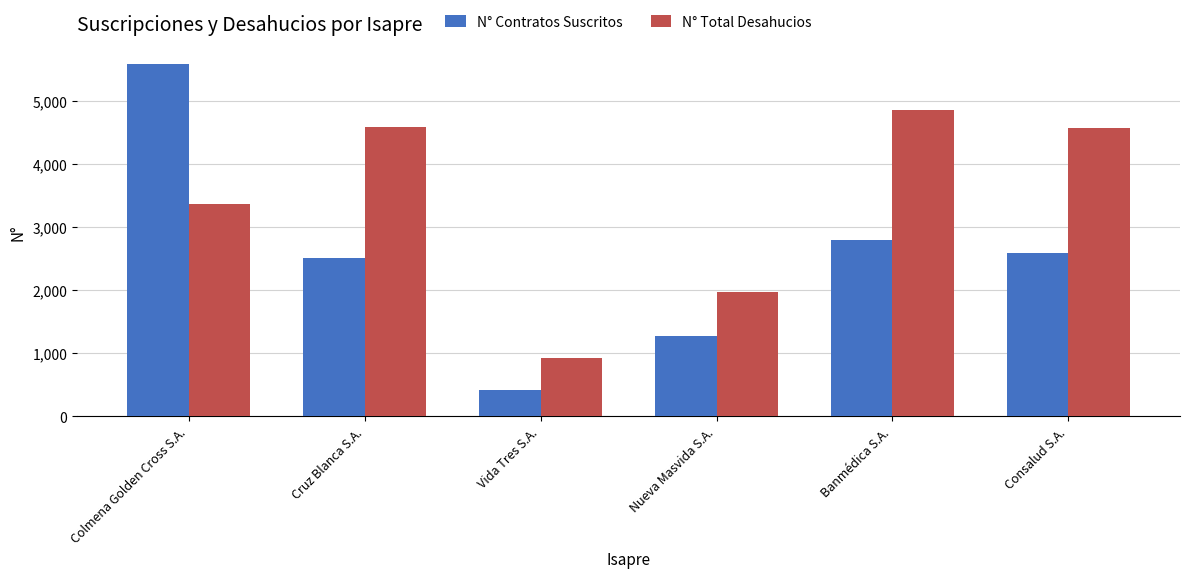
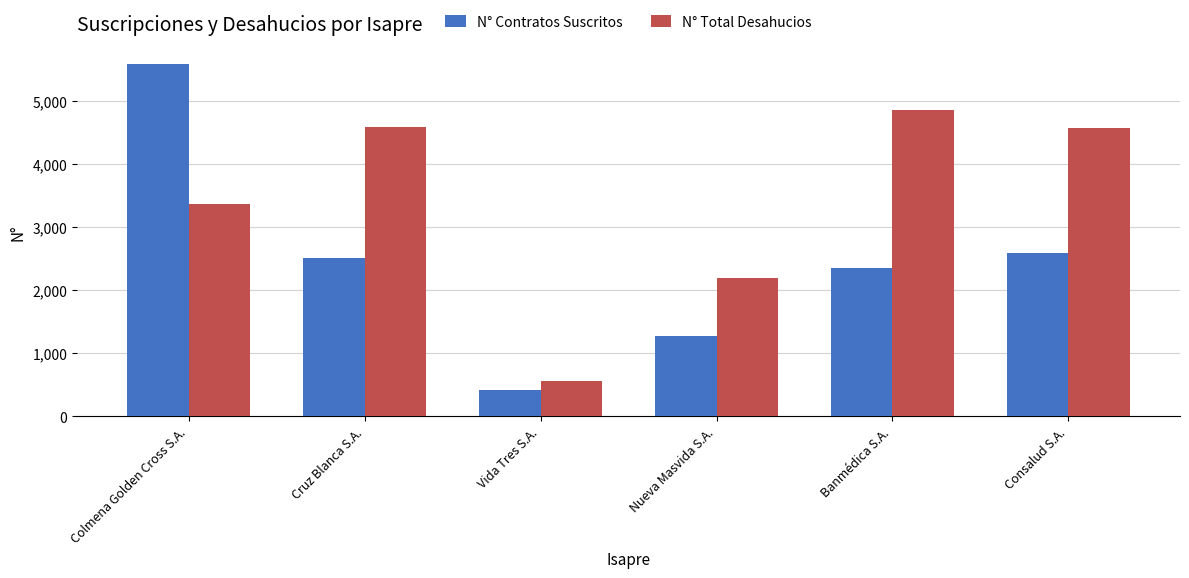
  {
    "N° Contratos Suscritos": {
      "Colmena Golden Cross S.A.": "5,600",
      "Cruz Blanca S.A.": "2,500",
      "Vida Tres S.A.": "400",
      "Nueva Masvida S.A.": "1,300",
-     "Banmédica S.A.": "2,800",
+     "Banmédica S.A.": "2,400",
      "Consalud S.A.": "2,600"
    },
    "N° Total Desahucios": {
      "Colmena Golden Cross S.A.": "3,400",
      "Cruz Blanca S.A.": "4,600",
-     "Vida Tres S.A.": "900",
-     "Nueva Masvida S.A.": "2,000",
+     "Vida Tres S.A.": "600",
+     "Nueva Masvida S.A.": "2,200",
      "Banmédica S.A.": "4,900",
      "Consalud S.A.": "4,600"
    }
  }
